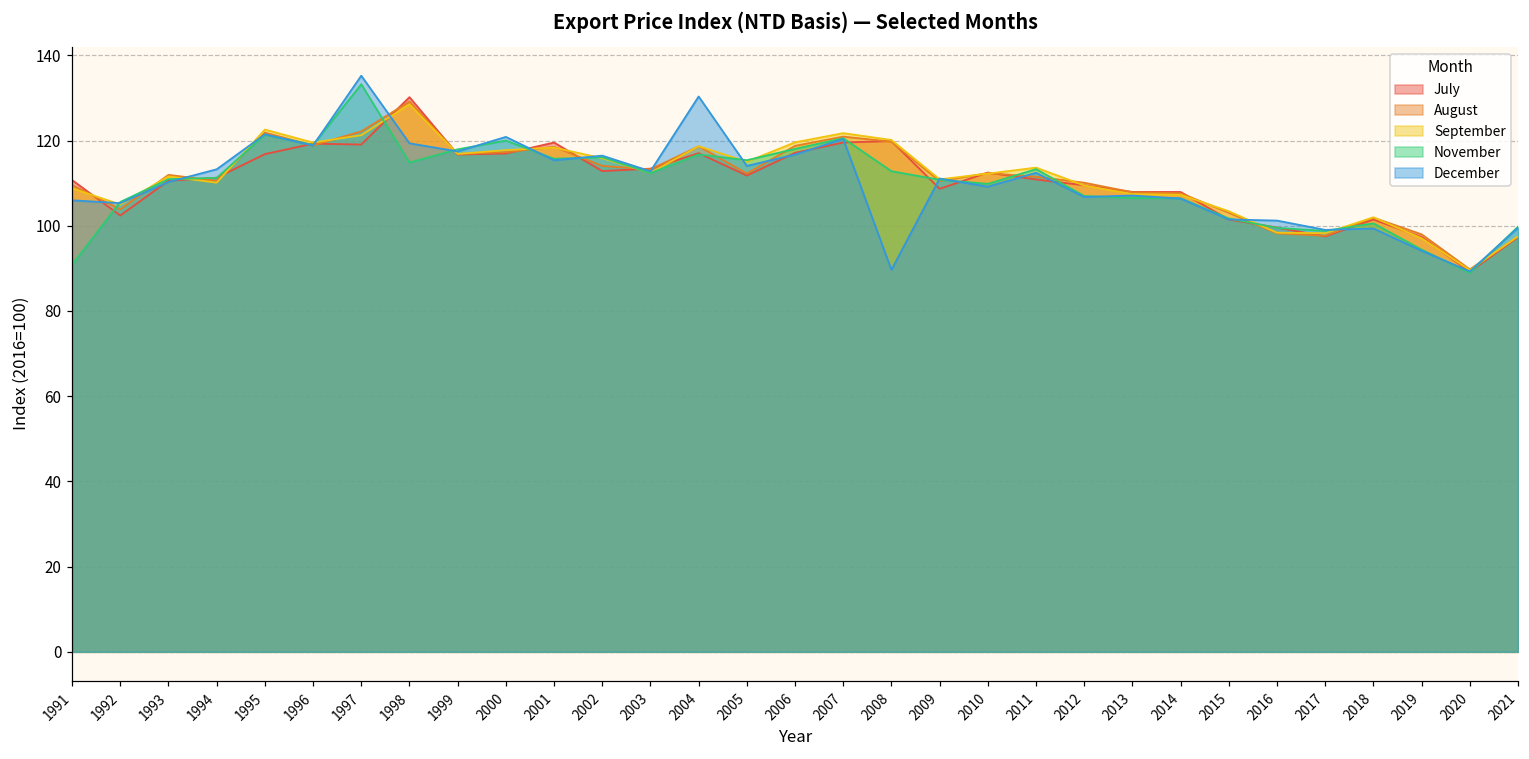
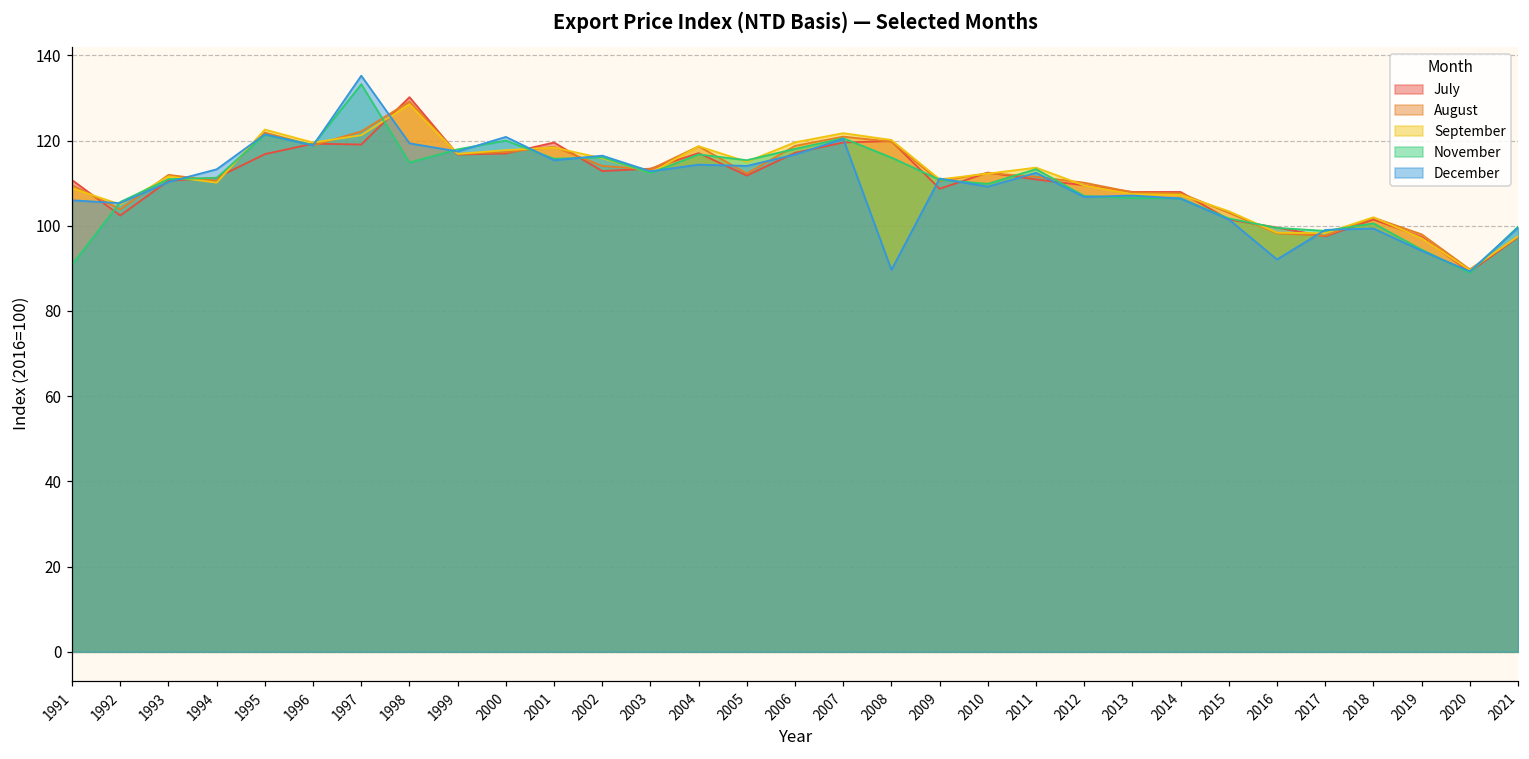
  {
    "November": {
      "1991": 91,
      "1997": 133,
      "1998": 115,
      "2000": 120,
      "2006": 118,
-     "2008": 113,
+     "2008": 116,
      "2010": 110,
      "2018": 101
    },
    "December": {
      "1991": 106,
      "1994": 113,
      "1997": 135,
      "1998": 119,
      "2000": 121,
-     "2004": 130,
+     "2004": 114,
      "2005": 114,
      "2008": 90,
      "2010": 109,
      "2011": 112,
-     "2016": 101,
+     "2016": 92,
      "2018": 99
    }
  }
